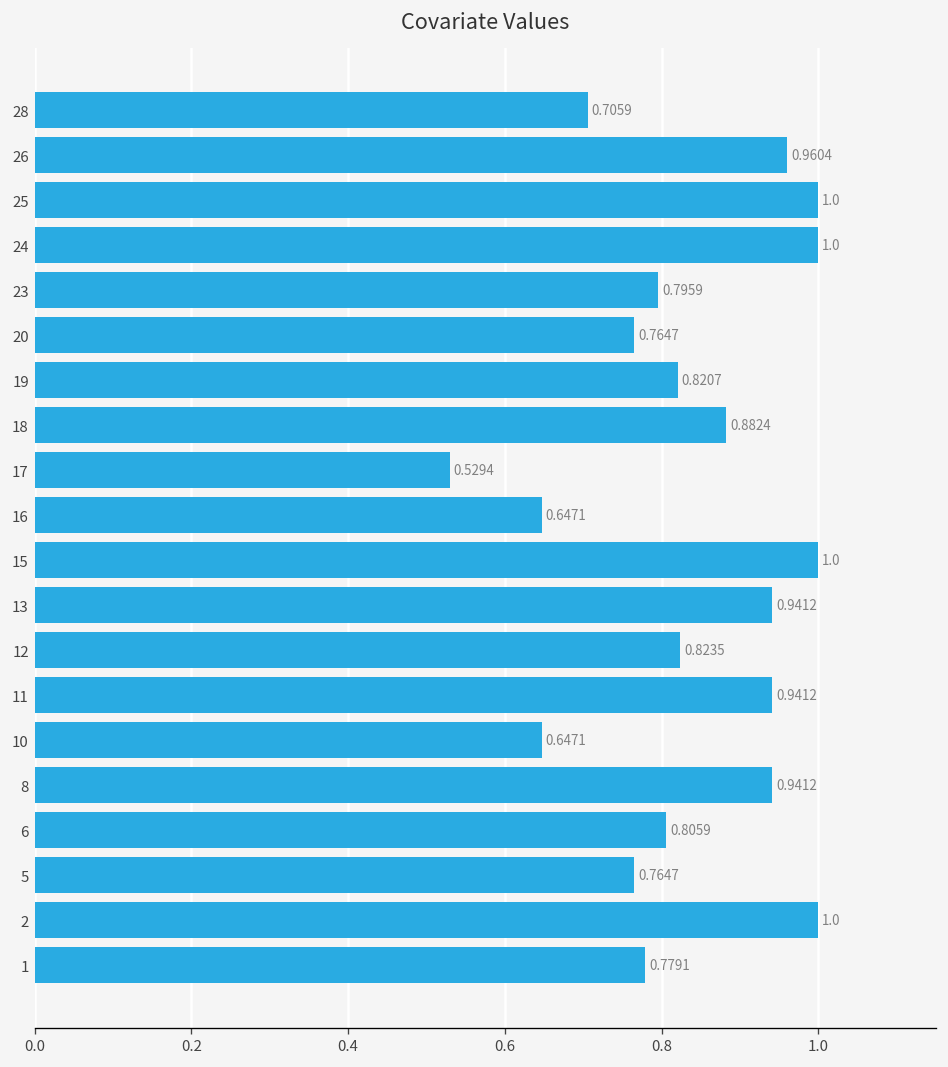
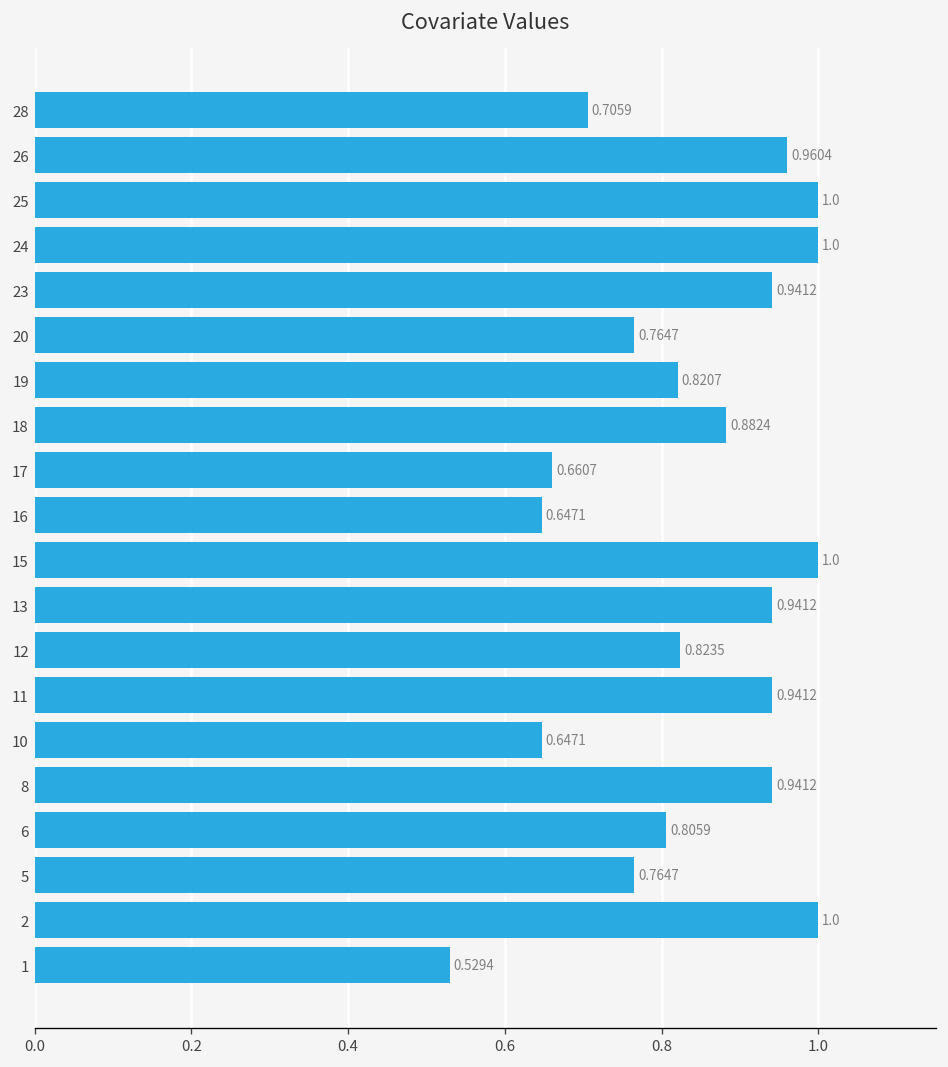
  {
    "28": 0.7059,
    "26": 0.9604,
    "25": 1.0,
    "24": 1.0,
-   "23": 0.7959,
+   "23": 0.9412,
    "20": 0.7647,
    "19": 0.8207,
    "18": 0.8824,
-   "17": 0.5294,
+   "17": 0.6607,
    "16": 0.6471,
    "15": 1.0,
    "13": 0.9412,
    "12": 0.8235,
    "11": 0.9412,
    "10": 0.6471,
    "8": 0.9412,
    "6": 0.8059,
    "5": 0.7647,
    "2": 1.0,
-   "1": 0.7791
+   "1": 0.5294
  }
